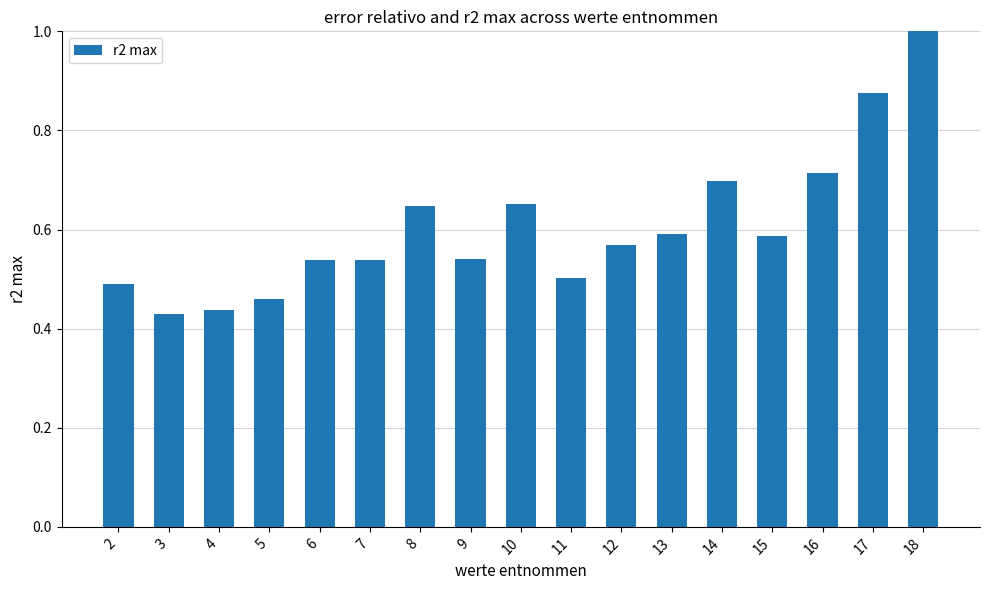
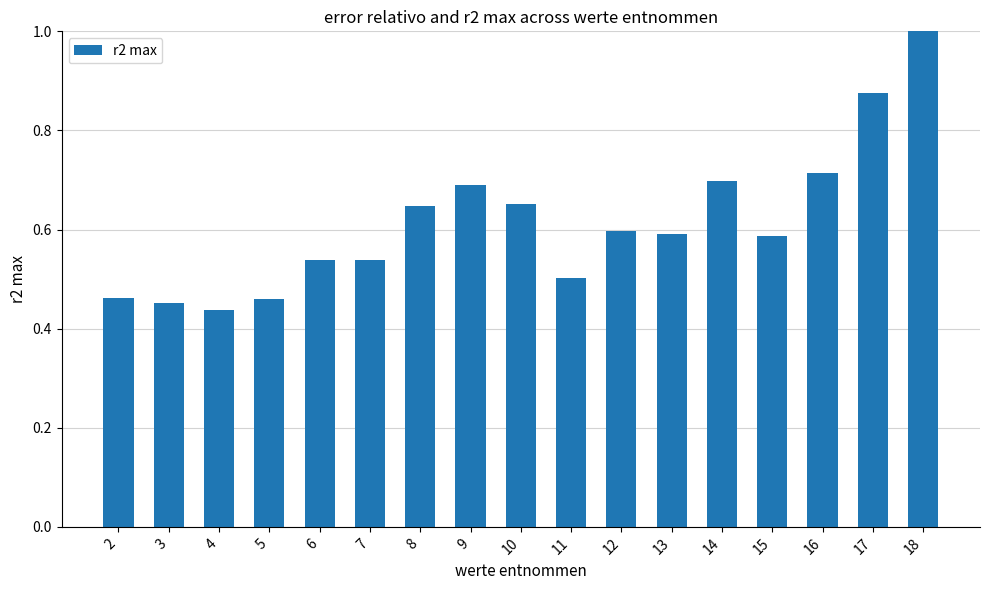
  {
-   "2": 0.49,
-   "3": 0.43,
+   "2": 0.46,
+   "3": 0.45,
    "4": 0.44,
    "5": 0.46,
    "6": 0.54,
    "7": 0.54,
    "8": 0.65,
-   "9": 0.54,
+   "9": 0.69,
    "10": 0.65,
    "11": 0.50,
-   "12": 0.57,
+   "12": 0.60,
    "13": 0.59,
    "14": 0.70,
    "15": 0.59,
    "16": 0.72,
    "17": 0.88,
    "18": 1.00
  }
